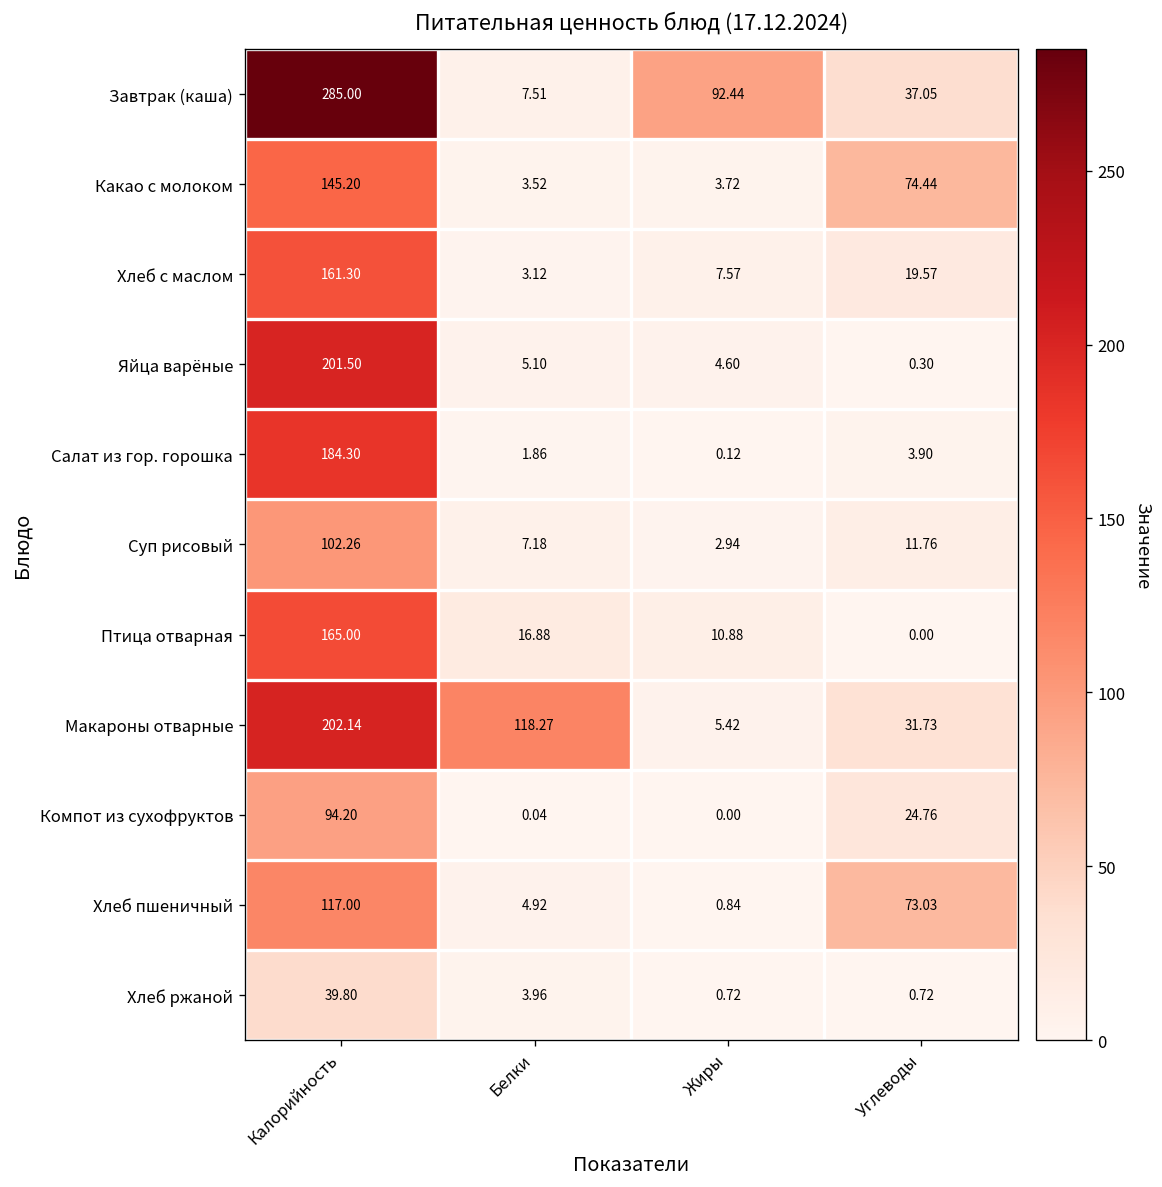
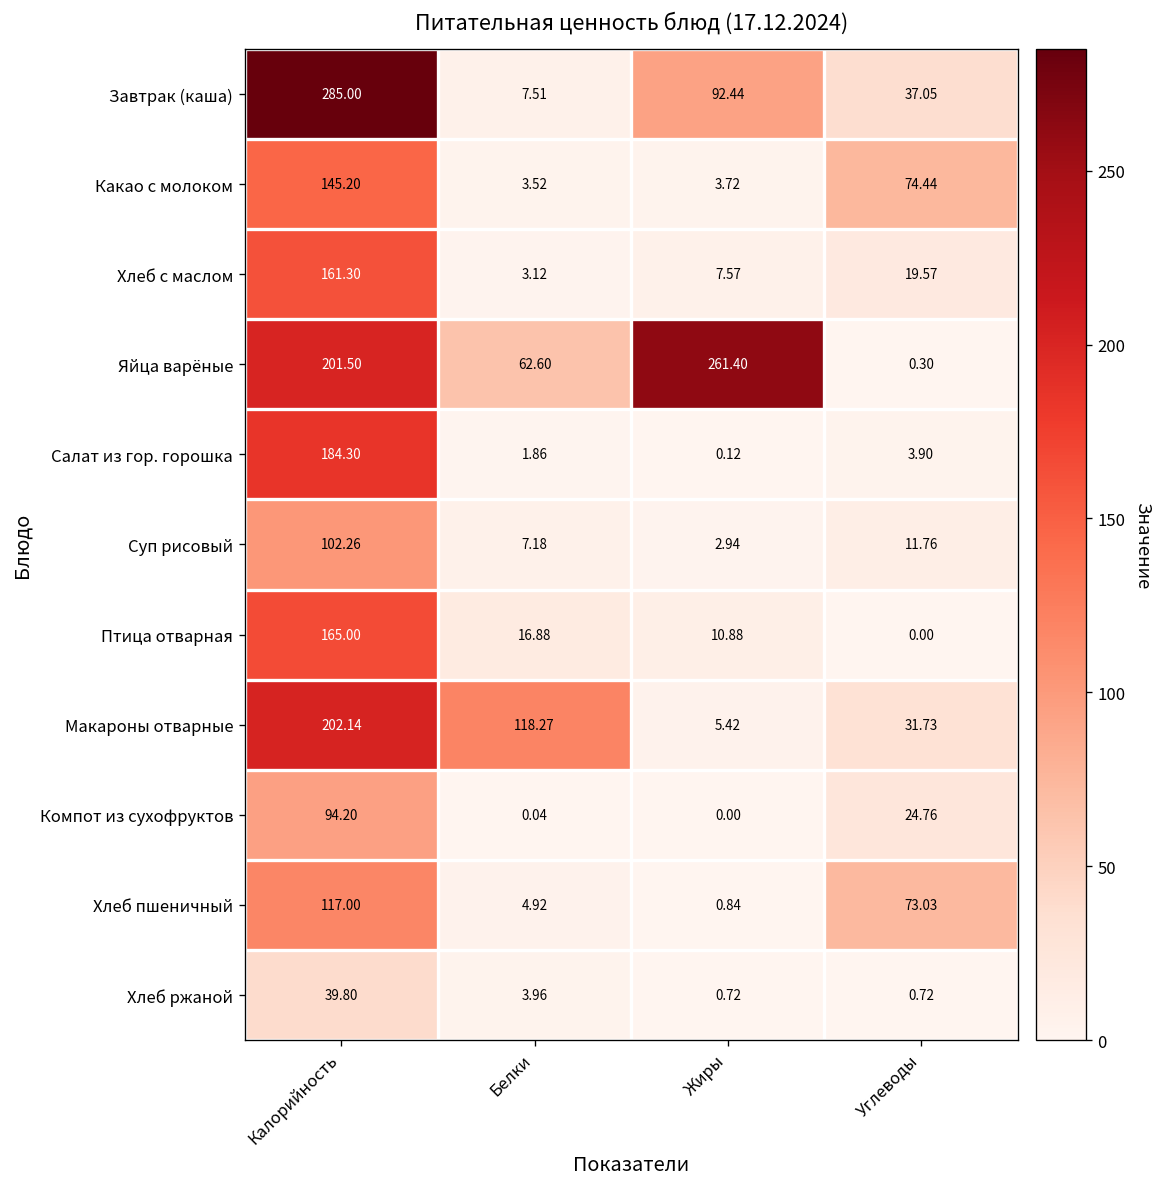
  {
    "Завтрак (каша)": {
      "Калорийность": 285.00,
      "Белки": 7.51,
      "Жиры": 92.44,
      "Углеводы": 37.05
    },
    "Какао с молоком": {
      "Калорийность": 145.20,
      "Белки": 3.52,
      "Жиры": 3.72,
      "Углеводы": 74.44
    },
    "Хлеб с маслом": {
      "Калорийность": 161.30,
      "Белки": 3.12,
      "Жиры": 7.57,
      "Углеводы": 19.57
    },
    "Яйца варёные": {
      "Калорийность": 201.50,
-     "Белки": 5.10,
-     "Жиры": 4.60,
+     "Белки": 62.60,
+     "Жиры": 261.40,
      "Углеводы": 0.30
    },
    "Салат из гор. горошка": {
      "Калорийность": 184.30,
      "Белки": 1.86,
      "Жиры": 0.12,
      "Углеводы": 3.90
    },
    "Суп рисовый": {
      "Калорийность": 102.26,
      "Белки": 7.18,
      "Жиры": 2.94,
      "Углеводы": 11.76
    },
    "Птица отварная": {
      "Калорийность": 165.00,
      "Белки": 16.88,
      "Жиры": 10.88,
      "Углеводы": 0.00
    },
    "Макароны отварные": {
      "Калорийность": 202.14,
      "Белки": 118.27,
      "Жиры": 5.42,
      "Углеводы": 31.73
    },
    "Компот из сухофруктов": {
      "Калорийность": 94.20,
      "Белки": 0.04,
      "Жиры": 0.00,
      "Углеводы": 24.76
    },
    "Хлеб пшеничный": {
      "Калорийность": 117.00,
      "Белки": 4.92,
      "Жиры": 0.84,
      "Углеводы": 73.03
    },
    "Хлеб ржаной": {
      "Калорийность": 39.80,
      "Белки": 3.96,
      "Жиры": 0.72,
      "Углеводы": 0.72
    }
  }
